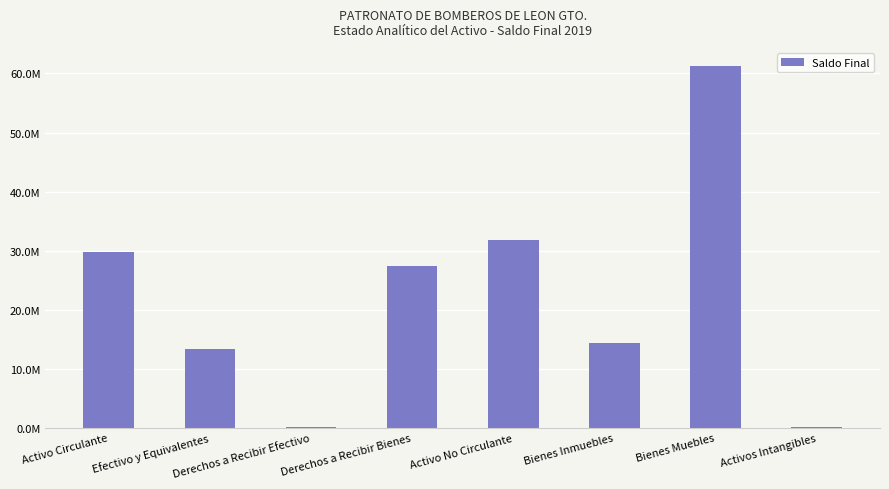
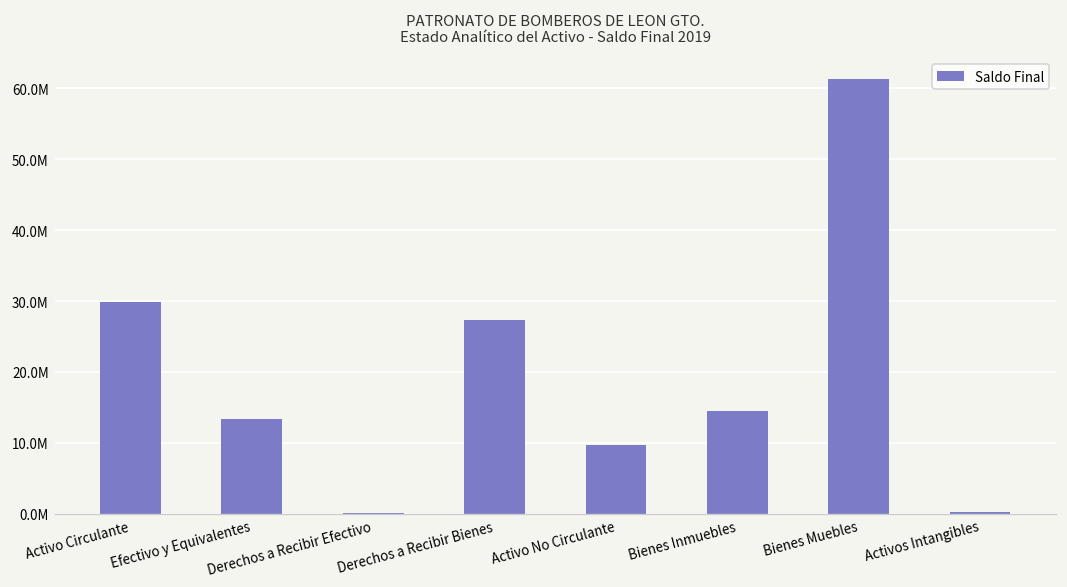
  {
    "Activo Circulante": 30000000,
    "Efectivo y Equivalentes": 13000000,
    "Derechos a Recibir Bienes": 27000000,
-   "Activo No Circulante": 32000000,
+   "Activo No Circulante": 10000000,
    "Bienes Inmuebles": 14000000,
    "Bienes Muebles": 61000000
  }
